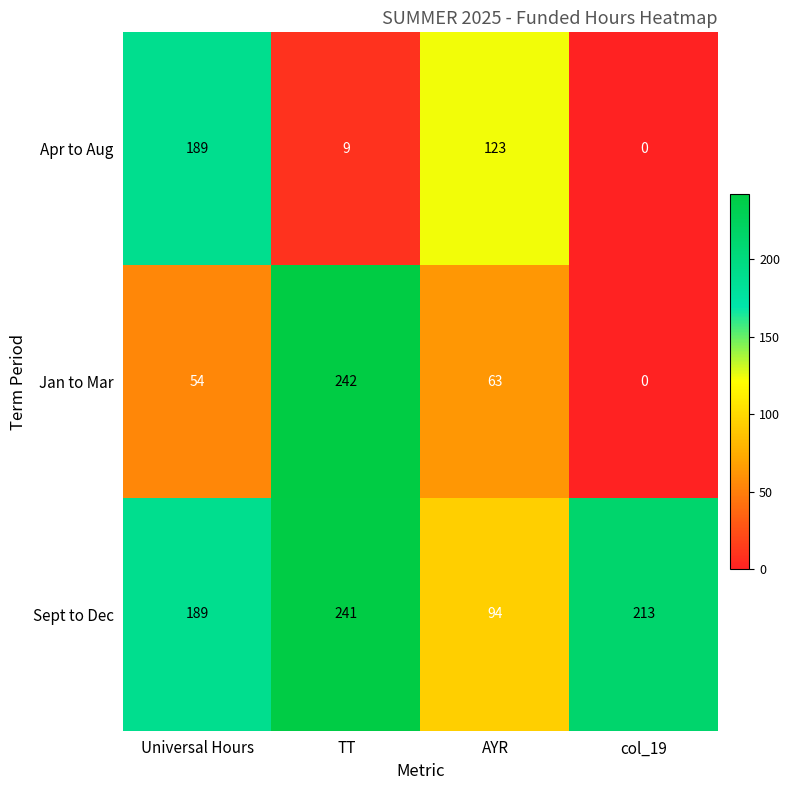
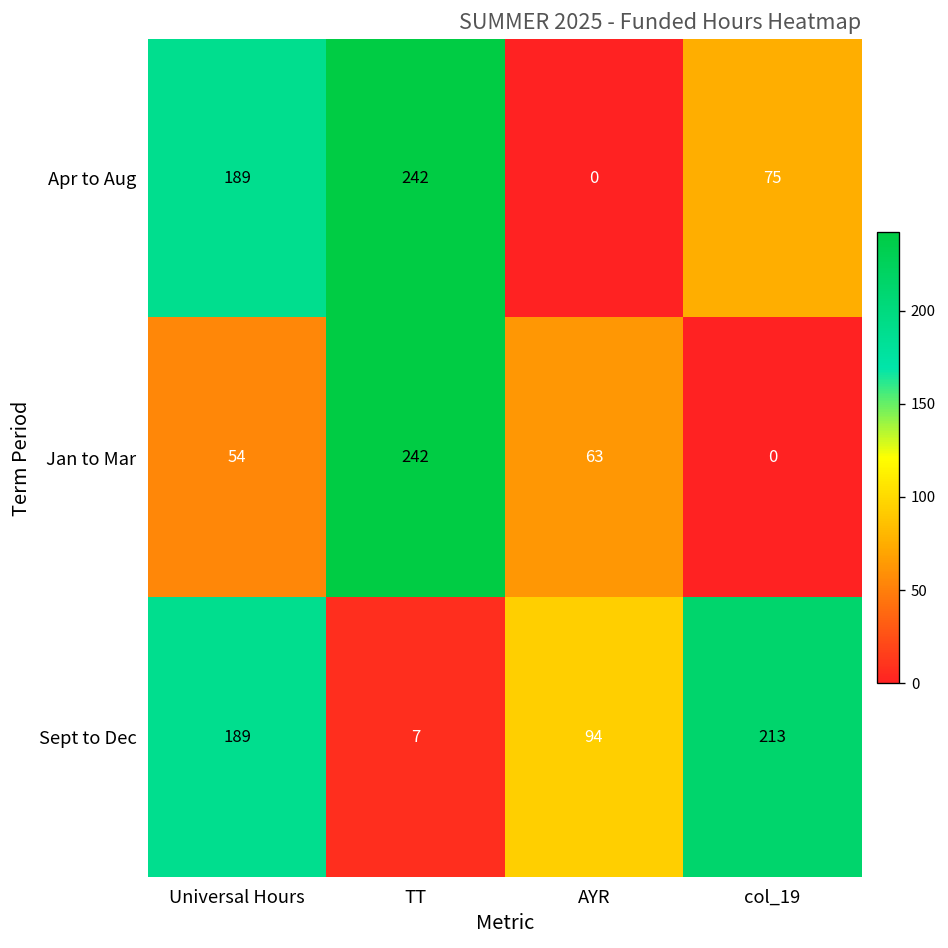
  {
    "Apr to Aug": {
      "Universal Hours": 189,
-     "TT": 9,
-     "AYR": 123,
-     "col_19": 0
+     "TT": 242,
+     "AYR": 0,
+     "col_19": 75
    },
    "Jan to Mar": {
      "Universal Hours": 54,
      "TT": 242,
      "AYR": 63,
      "col_19": 0
    },
    "Sept to Dec": {
      "Universal Hours": 189,
-     "TT": 241,
+     "TT": 7,
      "AYR": 94,
      "col_19": 213
    }
  }
